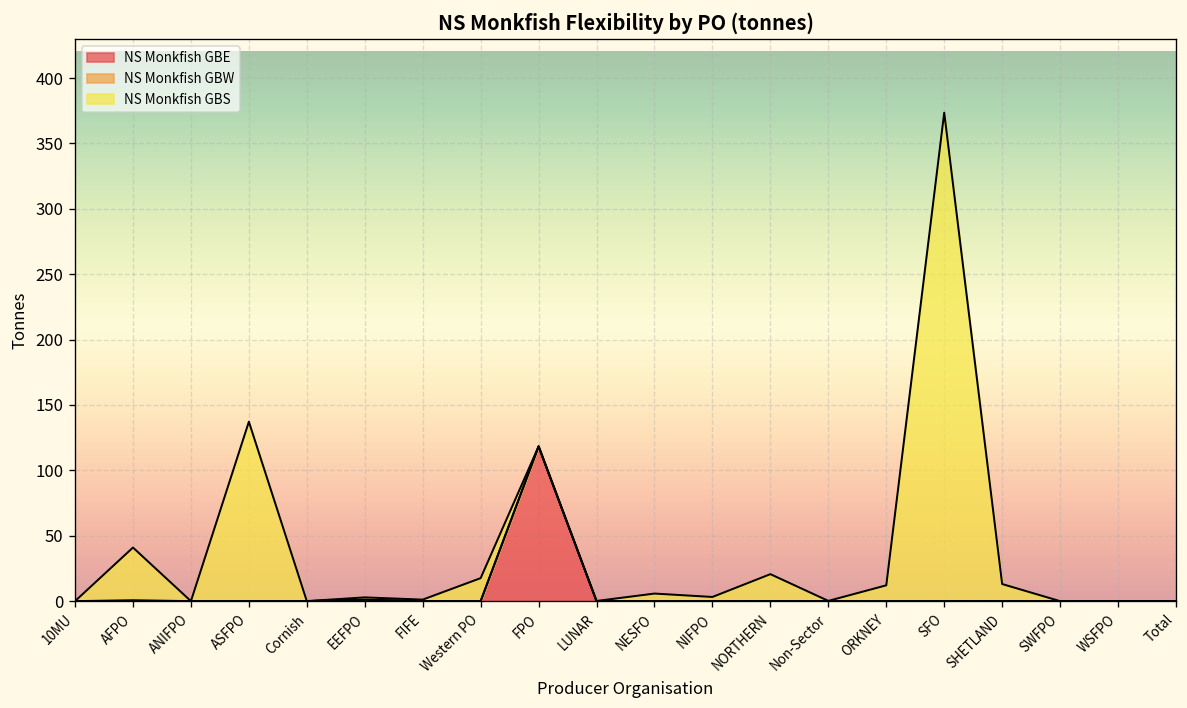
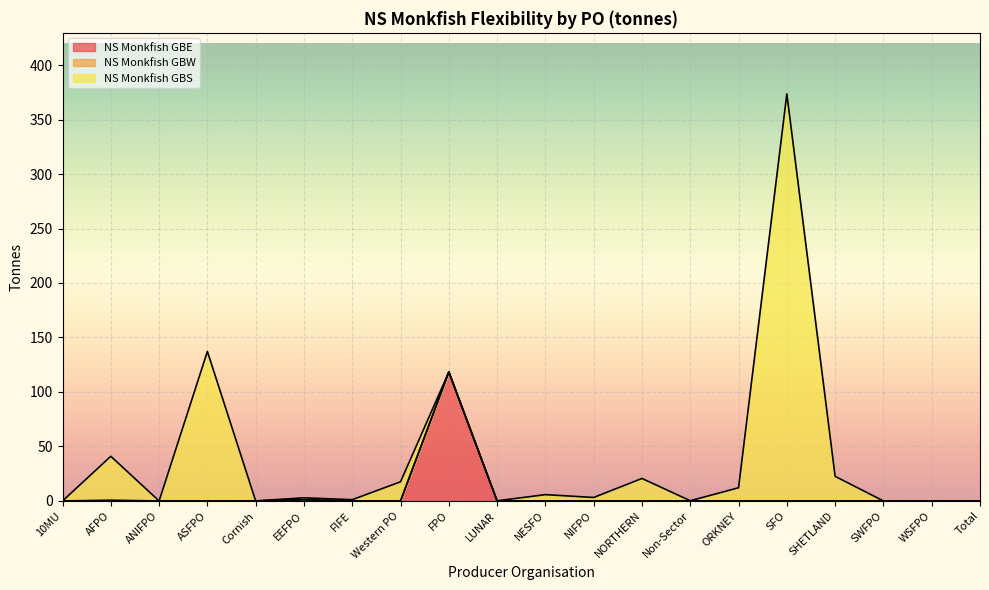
  {
    "NS Monkfish GBS": {
      "AFPO": 40,
      "ASFPO": 137,
      "Western PO": 18,
      "NESFO": 6,
      "NIFPO": 3,
      "NORTHERN": 21,
      "ORKNEY": 12,
      "SFO": 374,
-     "SHETLAND": 13
+     "SHETLAND": 23
    }
  }
